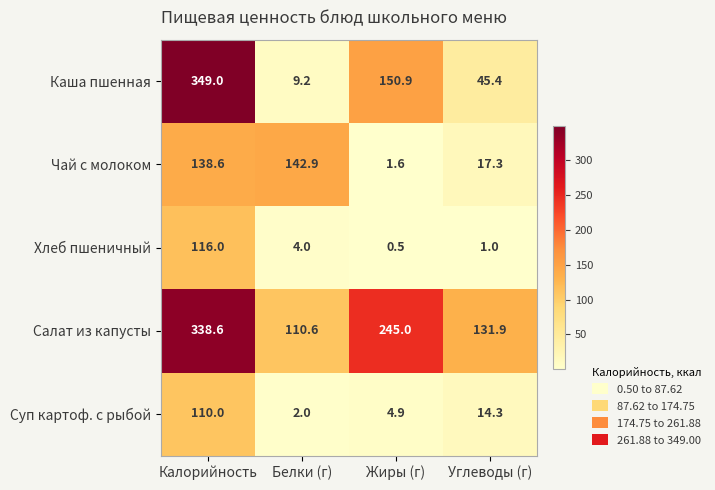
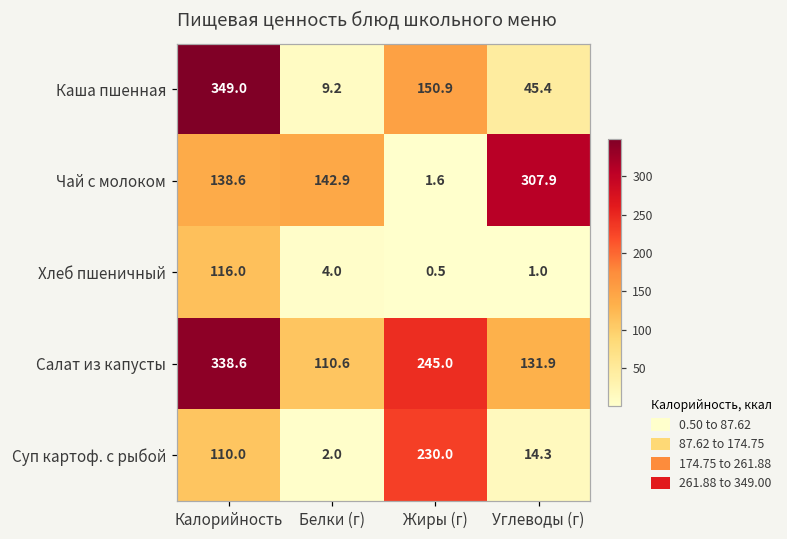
  {
    "Каша пшенная": {
      "Калорийность": 349.0,
      "Белки (г)": 9.2,
      "Жиры (г)": 150.9,
      "Углеводы (г)": 45.4
    },
    "Чай с молоком": {
      "Калорийность": 138.6,
      "Белки (г)": 142.9,
      "Жиры (г)": 1.6,
-     "Углеводы (г)": 17.3
+     "Углеводы (г)": 307.9
    },
    "Хлеб пшеничный": {
      "Калорийность": 116.0,
      "Белки (г)": 4.0,
      "Жиры (г)": 0.5,
      "Углеводы (г)": 1.0
    },
    "Салат из капусты": {
      "Калорийность": 338.6,
      "Белки (г)": 110.6,
      "Жиры (г)": 245.0,
      "Углеводы (г)": 131.9
    },
    "Суп картоф. с рыбой": {
      "Калорийность": 110.0,
      "Белки (г)": 2.0,
-     "Жиры (г)": 4.9,
+     "Жиры (г)": 230.0,
      "Углеводы (г)": 14.3
    }
  }
